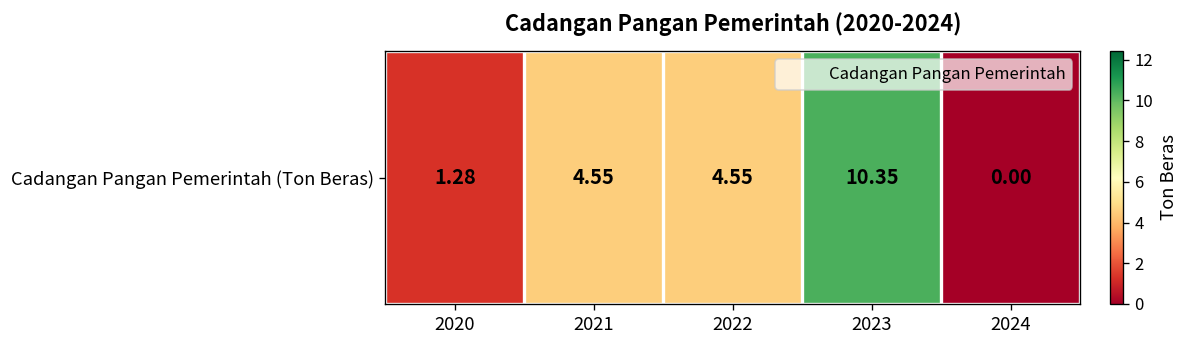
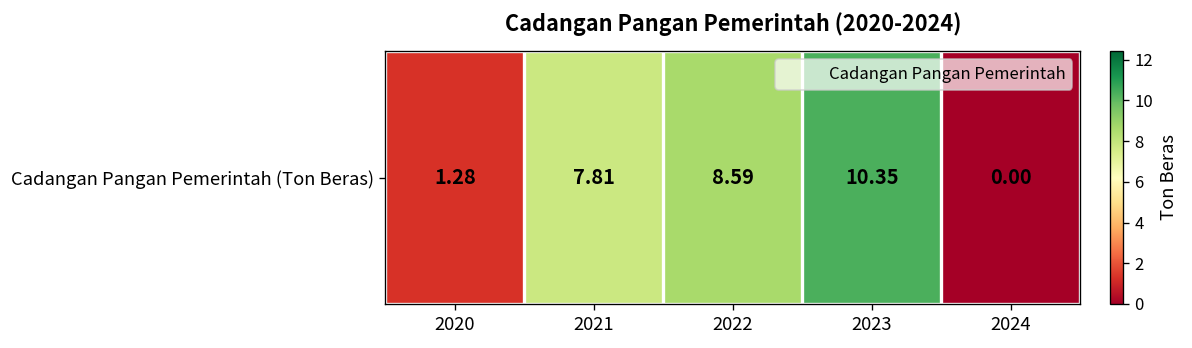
  {
    "Cadangan Pangan Pemerintah (Ton Beras)": {
      "2020": 1.28,
-     "2021": 4.55,
-     "2022": 4.55,
+     "2021": 7.81,
+     "2022": 8.59,
      "2023": 10.35,
      "2024": 0.00
    }
  }
